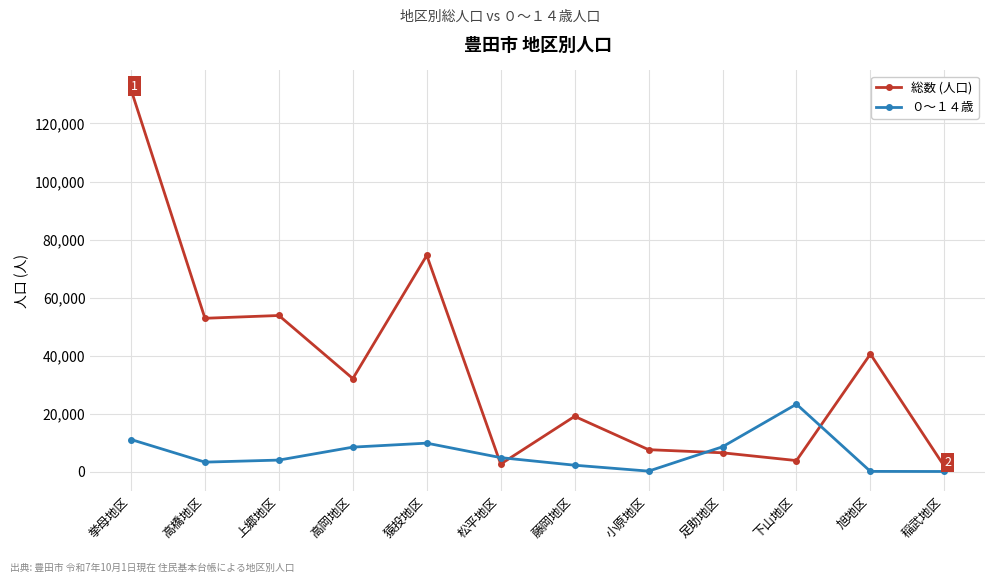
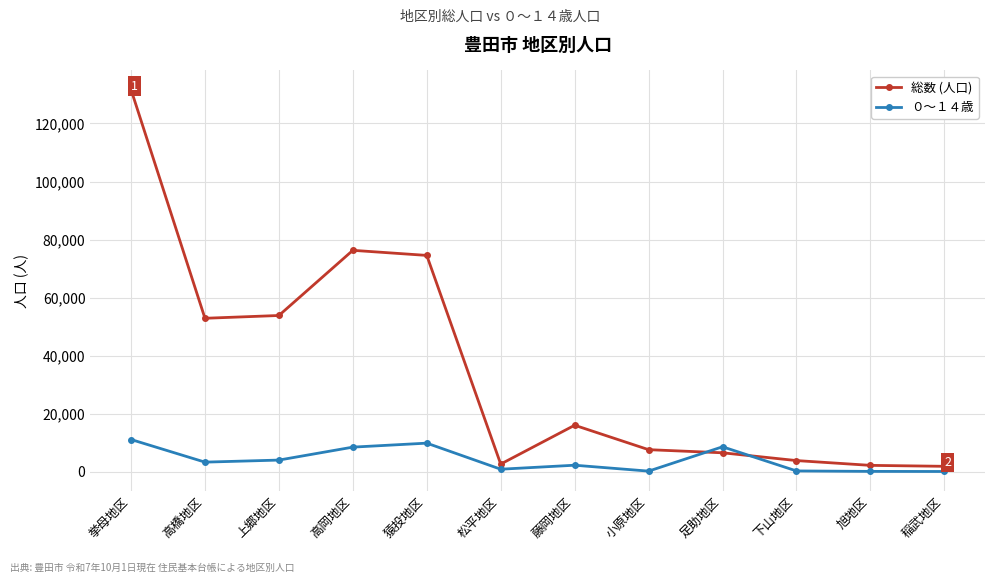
  {
    "総数 (人口)": {
      "高橋地区": "53,000",
      "上郷地区": "54,000",
-     "高岡地区": "32,000",
+     "高岡地区": "76,000",
      "猿投地区": "75,000",
      "松平地区": "3,000",
-     "藤岡地区": "19,000",
+     "藤岡地区": "16,000",
      "小原地区": "8,000",
      "足助地区": "7,000",
      "下山地区": "4,000",
-     "旭地区": "41,000"
+     "旭地区": "2,000"
    },
    "０～１４歳": {
      "挙母地区": "11,000",
      "高橋地区": "3,000",
      "上郷地区": "4,000",
      "高岡地区": "9,000",
      "猿投地区": "10,000",
-     "松平地区": "5,000",
+     "松平地区": "1,000",
      "藤岡地区": "2,000",
      "小原地区": "0",
      "足助地区": "9,000",
-     "下山地区": "23,000",
+     "下山地区": "0",
      "旭地区": "0"
    }
  }
